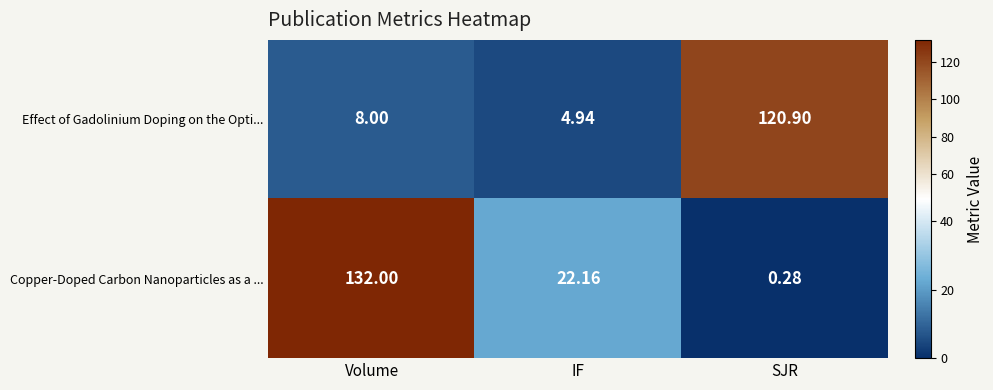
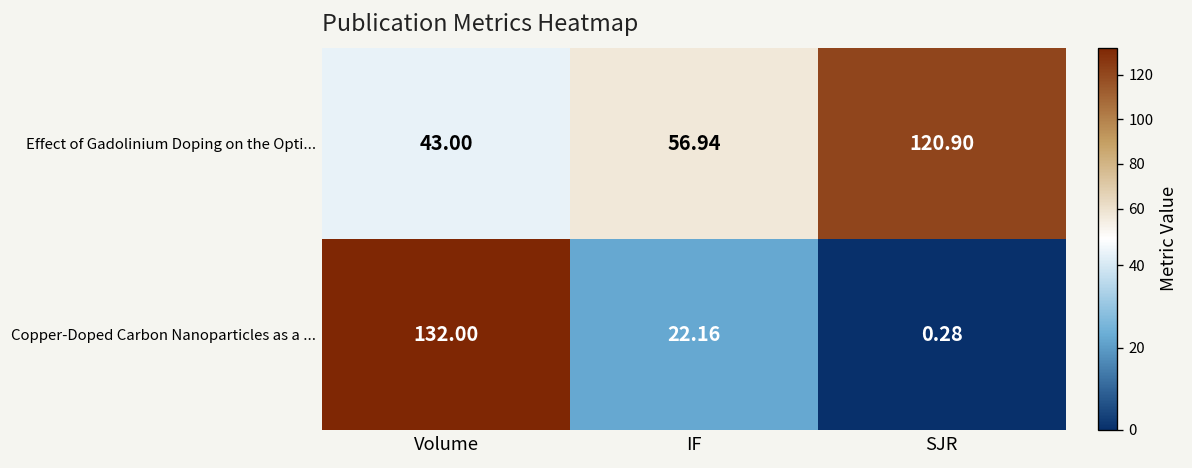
  {
    "Effect of Gadolinium Doping on the Opti...": {
-     "Volume": 8.00,
-     "IF": 4.94,
+     "Volume": 43.00,
+     "IF": 56.94,
      "SJR": 120.90
    },
    "Copper-Doped Carbon Nanoparticles as a ...": {
      "Volume": 132.00,
      "IF": 22.16,
      "SJR": 0.28
    }
  }
